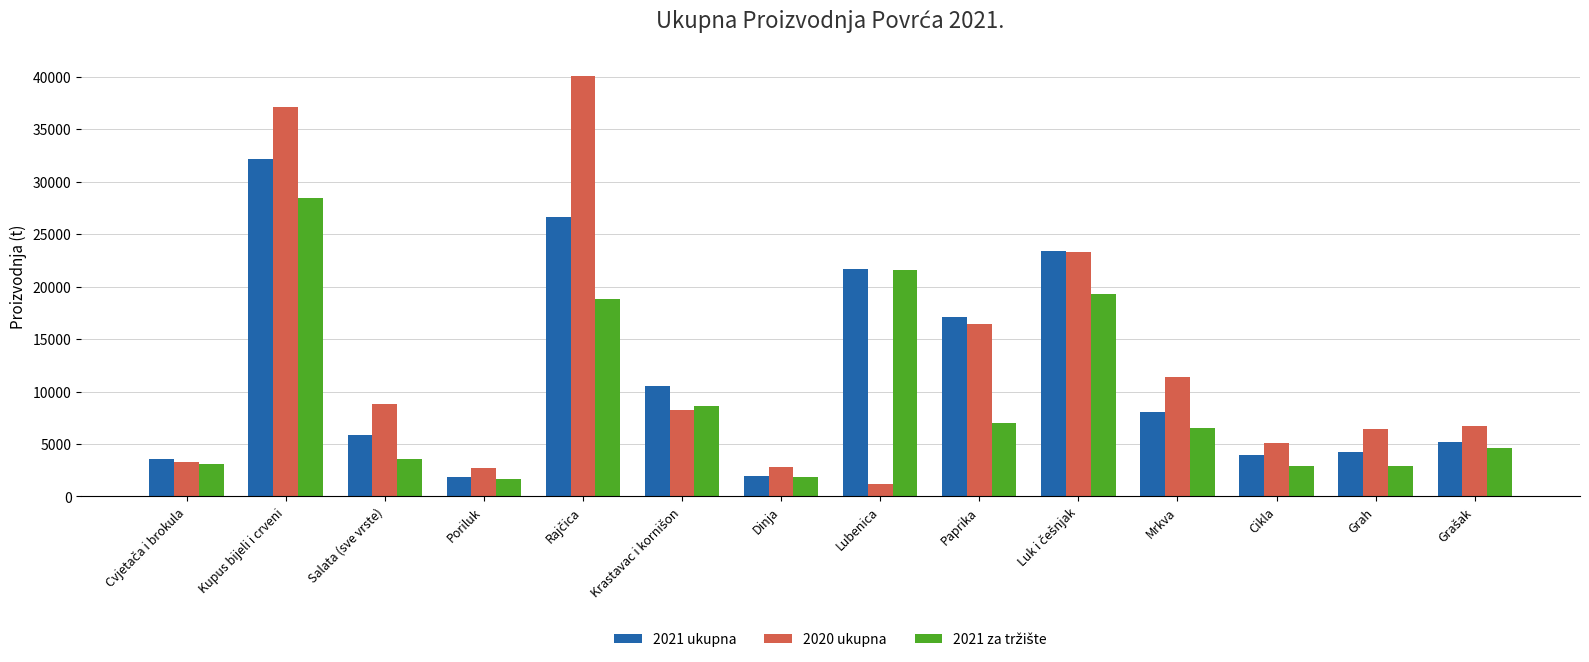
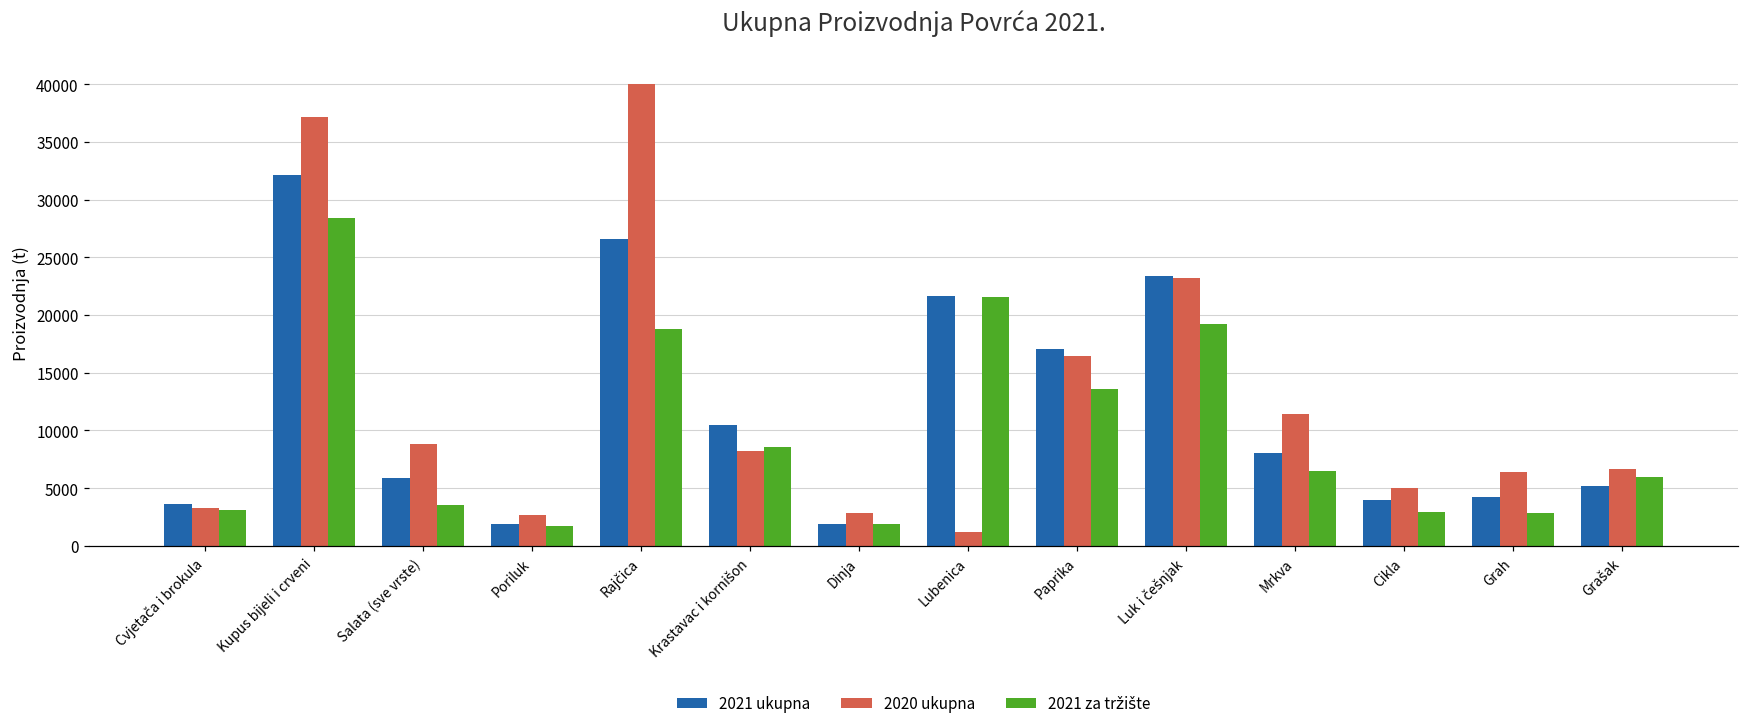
  {
    "2021 ukupna": {
      "Cvjetača i brokula": 3600,
      "Kupus bijeli i crveni": 32200,
      "Salata (sve vrste)": 5900,
      "Poriluk": 1900,
      "Rajčica": 26600,
      "Krastavac i kornišon": 10500,
      "Dinja": 1900,
      "Lubenica": 21700,
      "Paprika": 17100,
      "Luk i češnjak": 23300,
      "Mrkva": 8000,
      "Cikla": 4000,
      "Grah": 4200,
      "Grašak": 5200
    },
    "2020 ukupna": {
      "Cvjetača i brokula": 3300,
      "Kupus bijeli i crveni": 37100,
      "Salata (sve vrste)": 8800,
      "Poriluk": 2700,
      "Rajčica": 40100,
      "Krastavac i kornišon": 8200,
      "Dinja": 2800,
      "Lubenica": 1200,
      "Paprika": 16400,
      "Luk i češnjak": 23300,
      "Mrkva": 11400,
      "Cikla": 5100,
      "Grah": 6400,
      "Grašak": 6700
    },
    "2021 za tržište": {
      "Cvjetača i brokula": 3100,
      "Kupus bijeli i crveni": 28400,
      "Salata (sve vrste)": 3600,
      "Poriluk": 1700,
      "Rajčica": 18800,
      "Krastavac i kornišon": 8600,
      "Dinja": 1900,
      "Lubenica": 21600,
-     "Paprika": 7000,
+     "Paprika": 13600,
      "Luk i češnjak": 19300,
      "Mrkva": 6500,
      "Cikla": 2900,
      "Grah": 2900,
-     "Grašak": 4600
+     "Grašak": 6000
    }
  }
